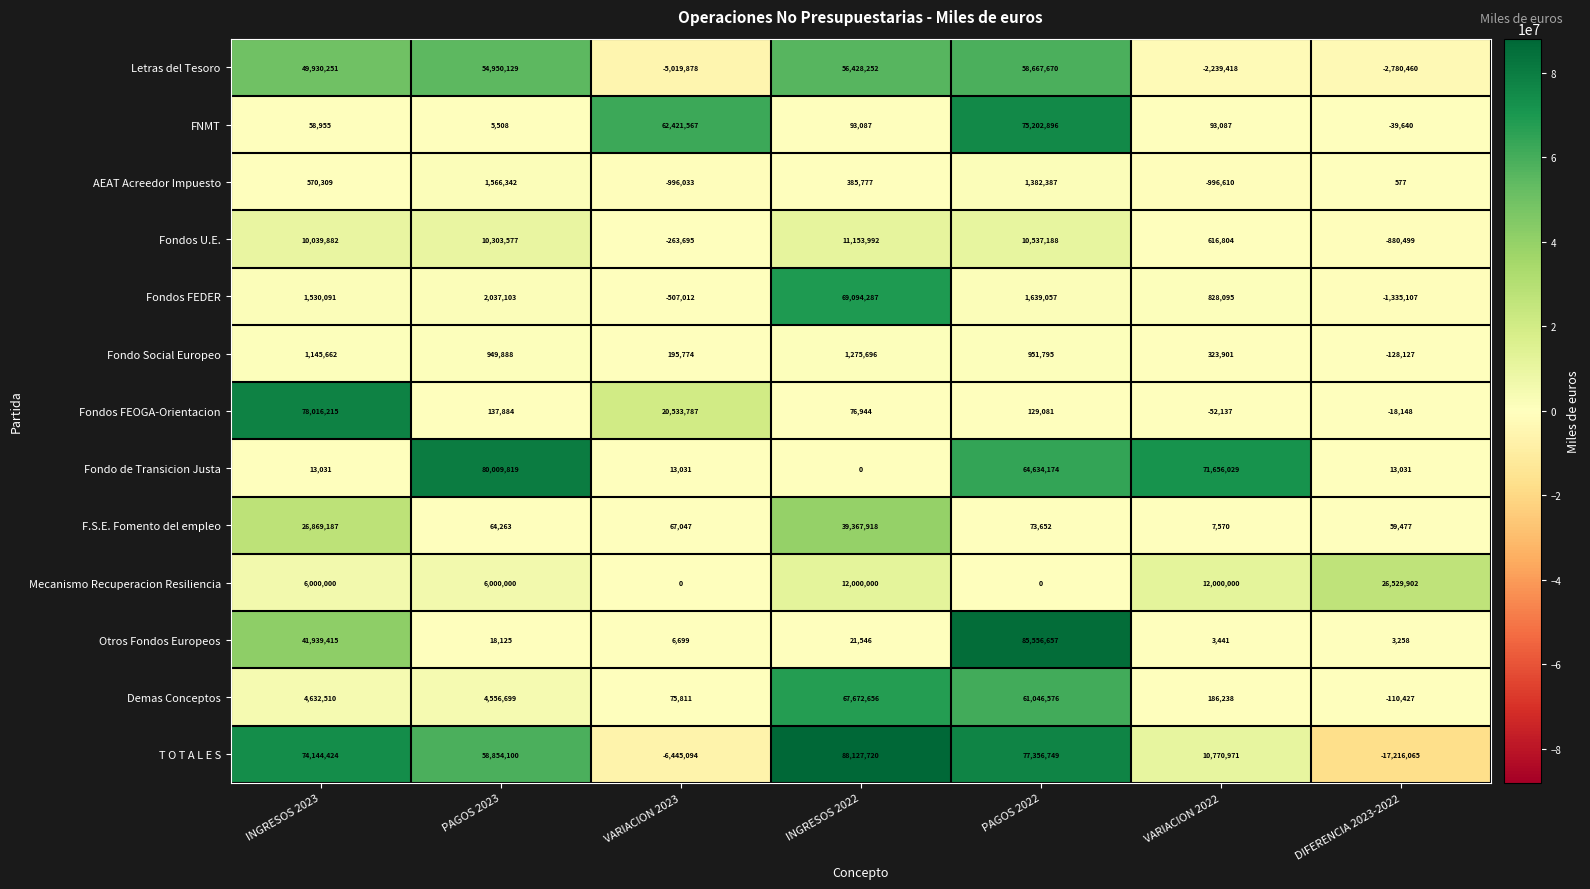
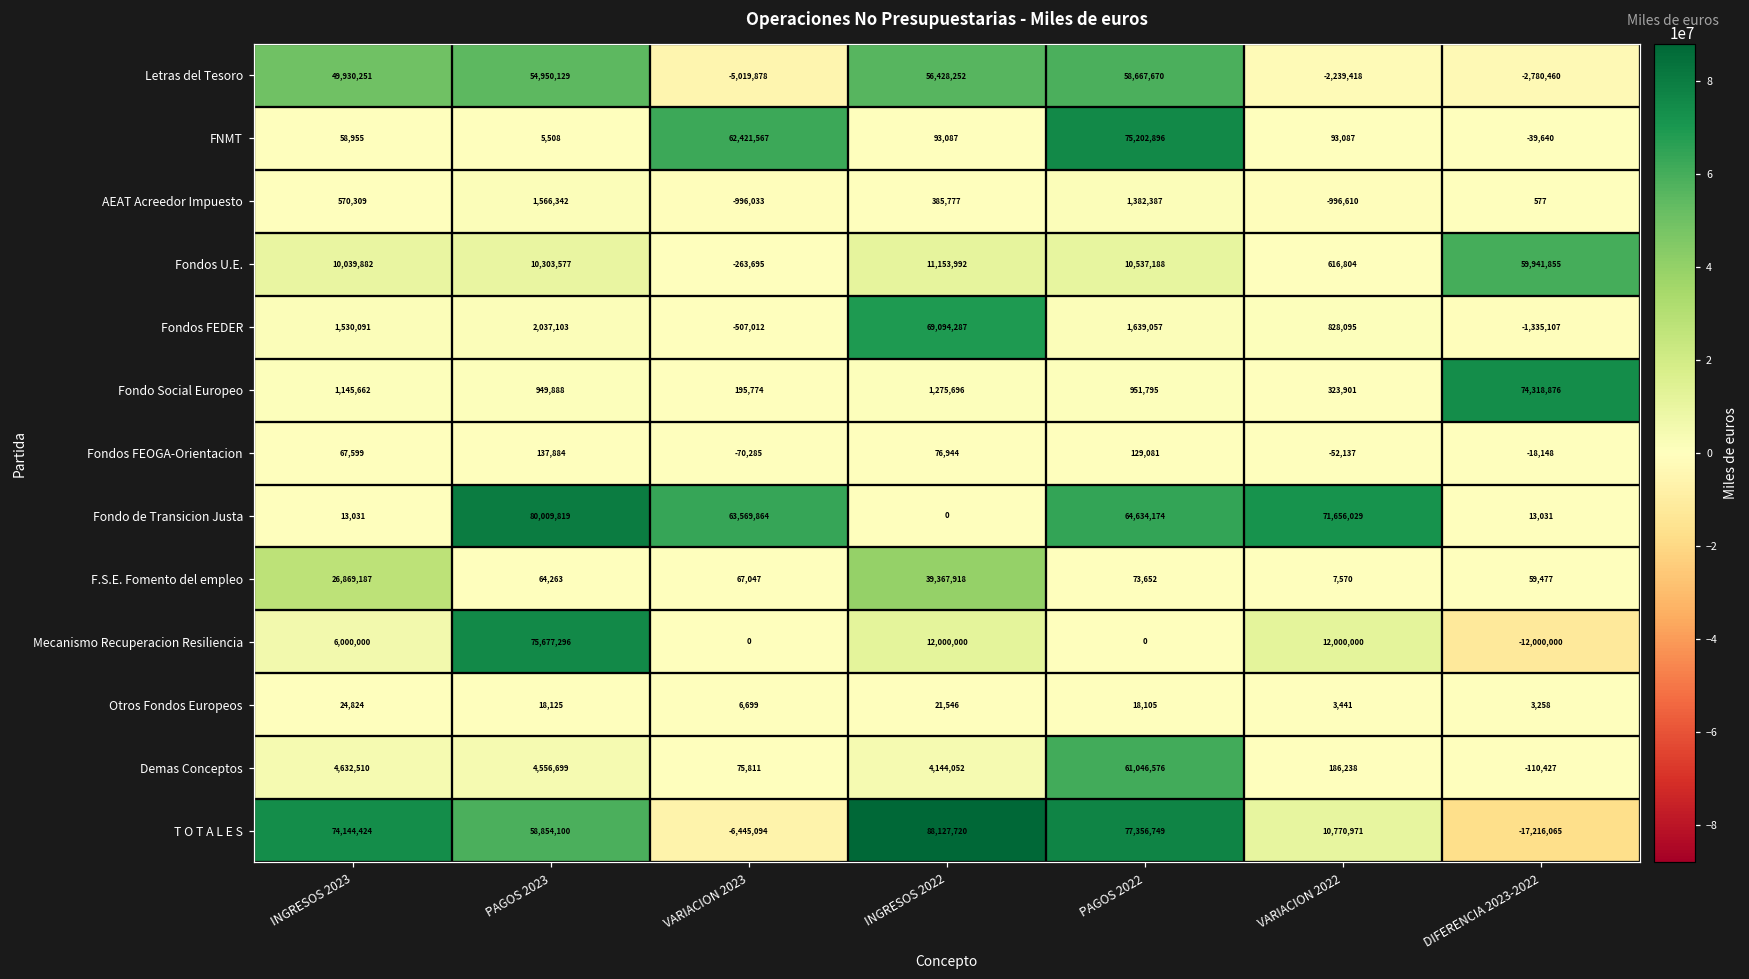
  {
    "Letras del Tesoro": {
      "INGRESOS 2023": "49,930,251",
      "PAGOS 2023": "54,950,129",
      "VARIACION 2023": "-5,019,878",
      "INGRESOS 2022": "56,428,252",
      "PAGOS 2022": "58,667,670",
      "VARIACION 2022": "-2,239,418",
      "DIFERENCIA 2023-2022": "-2,780,460"
    },
    "FNMT": {
      "INGRESOS 2023": "58,955",
      "PAGOS 2023": "5,508",
      "VARIACION 2023": "62,421,567",
      "INGRESOS 2022": "93,087",
      "PAGOS 2022": "75,202,896",
      "VARIACION 2022": "93,087",
      "DIFERENCIA 2023-2022": "-39,640"
    },
    "AEAT Acreedor Impuesto": {
      "INGRESOS 2023": "570,309",
      "PAGOS 2023": "1,566,342",
      "VARIACION 2023": "-996,033",
      "INGRESOS 2022": "385,777",
      "PAGOS 2022": "1,382,387",
      "VARIACION 2022": "-996,610",
      "DIFERENCIA 2023-2022": "577"
    },
    "Fondos U.E.": {
      "INGRESOS 2023": "10,039,882",
      "PAGOS 2023": "10,303,577",
      "VARIACION 2023": "-263,695",
      "INGRESOS 2022": "11,153,992",
      "PAGOS 2022": "10,537,188",
      "VARIACION 2022": "616,804",
-     "DIFERENCIA 2023-2022": "-880,499"
+     "DIFERENCIA 2023-2022": "59,941,855"
    },
    "Fondos FEDER": {
      "INGRESOS 2023": "1,530,091",
      "PAGOS 2023": "2,037,103",
      "VARIACION 2023": "-507,012",
      "INGRESOS 2022": "69,094,287",
      "PAGOS 2022": "1,639,057",
      "VARIACION 2022": "828,095",
      "DIFERENCIA 2023-2022": "-1,335,107"
    },
    "Fondo Social Europeo": {
      "INGRESOS 2023": "1,145,662",
      "PAGOS 2023": "949,888",
      "VARIACION 2023": "195,774",
      "INGRESOS 2022": "1,275,696",
      "PAGOS 2022": "951,795",
      "VARIACION 2022": "323,901",
-     "DIFERENCIA 2023-2022": "-128,127"
+     "DIFERENCIA 2023-2022": "74,318,876"
    },
    "Fondos FEOGA-Orientacion": {
-     "INGRESOS 2023": "78,016,215",
+     "INGRESOS 2023": "67,599",
      "PAGOS 2023": "137,884",
-     "VARIACION 2023": "20,533,787",
+     "VARIACION 2023": "-70,285",
      "INGRESOS 2022": "76,944",
      "PAGOS 2022": "129,081",
      "VARIACION 2022": "-52,137",
      "DIFERENCIA 2023-2022": "-18,148"
    },
    "Fondo de Transicion Justa": {
      "INGRESOS 2023": "13,031",
      "PAGOS 2023": "80,009,819",
-     "VARIACION 2023": "13,031",
+     "VARIACION 2023": "63,569,864",
      "INGRESOS 2022": "0",
      "PAGOS 2022": "64,634,174",
      "VARIACION 2022": "71,656,029",
      "DIFERENCIA 2023-2022": "13,031"
    },
    "F.S.E. Fomento del empleo": {
      "INGRESOS 2023": "26,869,187",
      "PAGOS 2023": "64,263",
      "VARIACION 2023": "67,047",
      "INGRESOS 2022": "39,367,918",
      "PAGOS 2022": "73,652",
      "VARIACION 2022": "7,570",
      "DIFERENCIA 2023-2022": "59,477"
    },
    "Mecanismo Recuperacion Resiliencia": {
      "INGRESOS 2023": "6,000,000",
-     "PAGOS 2023": "6,000,000",
+     "PAGOS 2023": "75,677,296",
      "VARIACION 2023": "0",
      "INGRESOS 2022": "12,000,000",
      "PAGOS 2022": "0",
      "VARIACION 2022": "12,000,000",
-     "DIFERENCIA 2023-2022": "26,529,902"
+     "DIFERENCIA 2023-2022": "-12,000,000"
    },
    "Otros Fondos Europeos": {
-     "INGRESOS 2023": "41,939,415",
+     "INGRESOS 2023": "24,824",
      "PAGOS 2023": "18,125",
      "VARIACION 2023": "6,699",
      "INGRESOS 2022": "21,546",
-     "PAGOS 2022": "85,556,657",
+     "PAGOS 2022": "18,105",
      "VARIACION 2022": "3,441",
      "DIFERENCIA 2023-2022": "3,258"
    },
    "Demas Conceptos": {
      "INGRESOS 2023": "4,632,510",
      "PAGOS 2023": "4,556,699",
      "VARIACION 2023": "75,811",
-     "INGRESOS 2022": "67,672,656",
+     "INGRESOS 2022": "4,144,052",
      "PAGOS 2022": "61,046,576",
      "VARIACION 2022": "186,238",
      "DIFERENCIA 2023-2022": "-110,427"
    },
    "T O T A L E S": {
      "INGRESOS 2023": "74,144,424",
      "PAGOS 2023": "58,854,100",
      "VARIACION 2023": "-6,445,094",
      "INGRESOS 2022": "88,127,720",
      "PAGOS 2022": "77,356,749",
      "VARIACION 2022": "10,770,971",
      "DIFERENCIA 2023-2022": "-17,216,065"
    }
  }
